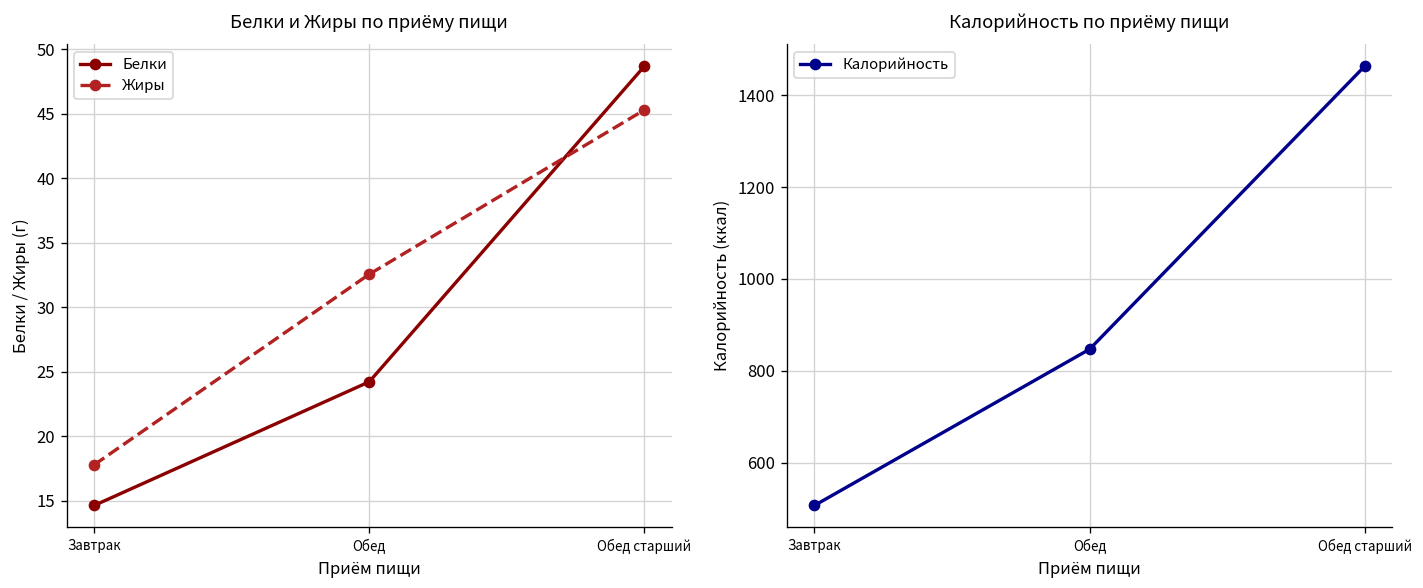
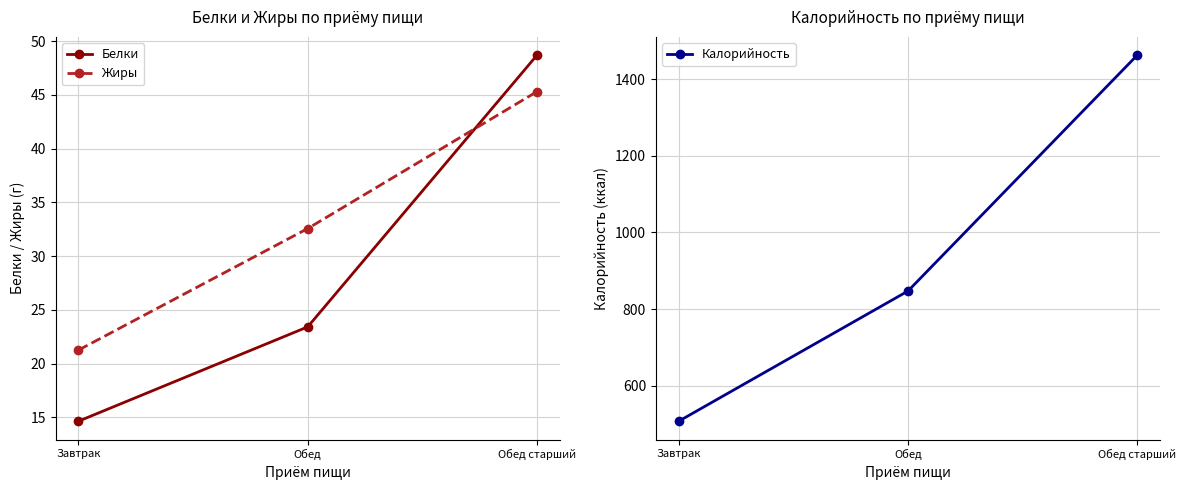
  {
    "Белки и Жиры по приёму пищи": {
      "Белки": {
        "Завтрак": 14.6,
-       "Обед": 24.2,
+       "Обед": 23.4,
        "Обед старший": 48.7
      },
      "Жиры": {
-       "Завтрак": 17.8,
+       "Завтрак": 21.3,
        "Обед": 32.6,
        "Обед старший": 45.3
      }
    },
    "Калорийность по приёму пищи": {
      "Завтрак": 510,
      "Обед": 850,
      "Обед старший": 1460
    }
  }
